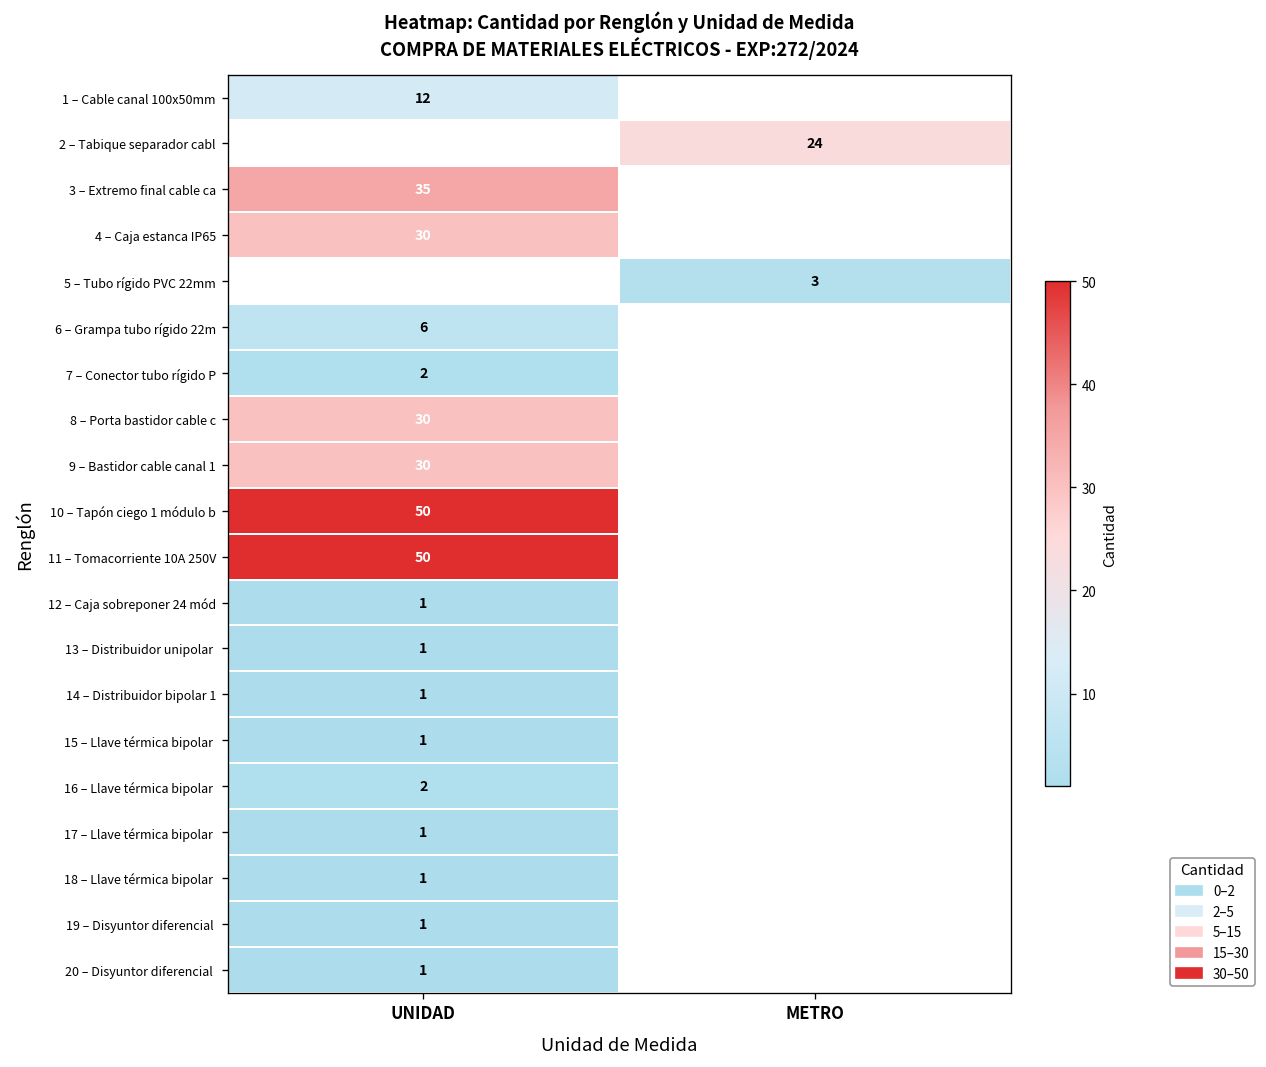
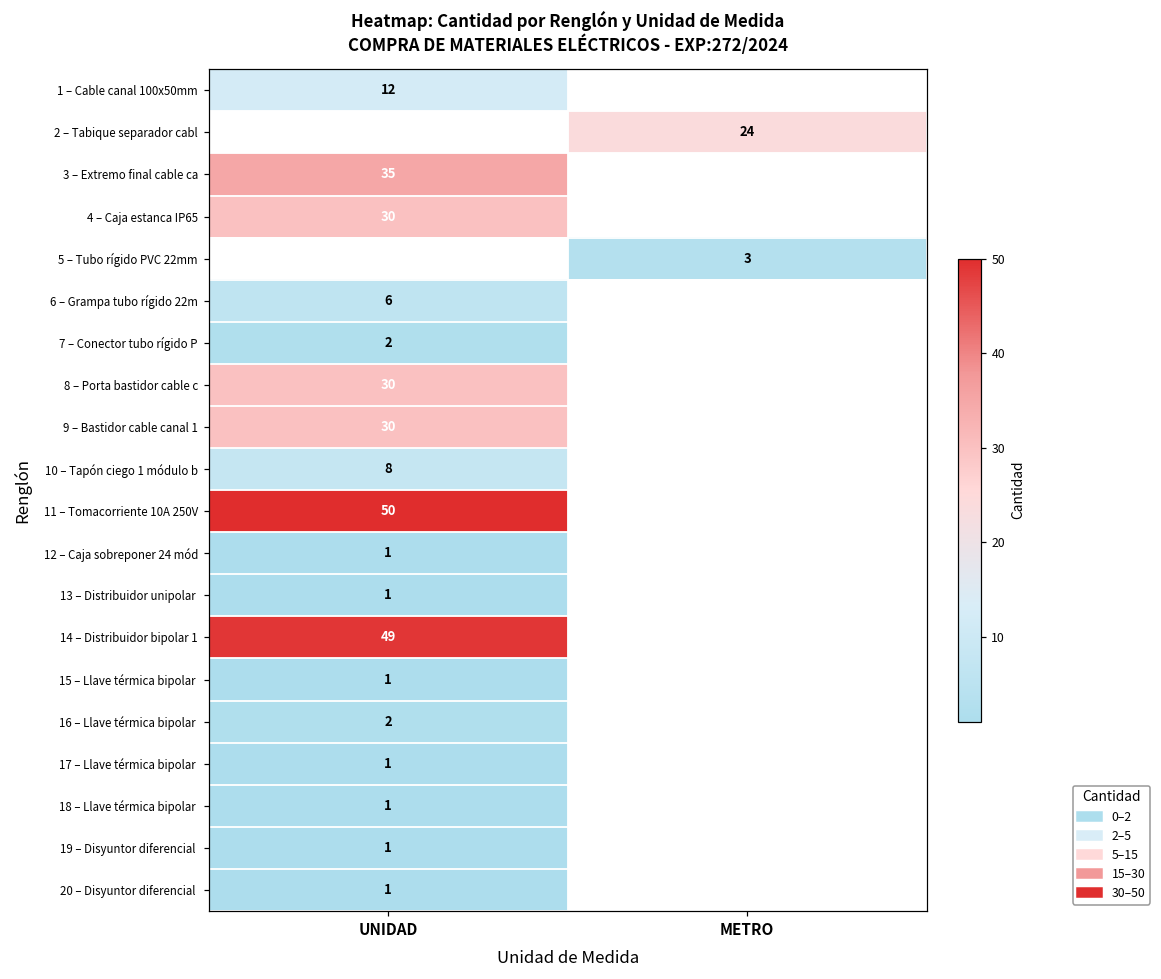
  {
    "1 – Cable canal 100x50mm": {
      "UNIDAD": 12
    },
    "2 – Tabique separador cabl": {
      "METRO": 24
    },
    "3 – Extremo final cable ca": {
      "UNIDAD": 35
    },
    "4 – Caja estanca IP65": {
      "UNIDAD": 30
    },
    "5 – Tubo rígido PVC 22mm": {
      "METRO": 3
    },
    "6 – Grampa tubo rígido 22m": {
      "UNIDAD": 6
    },
    "7 – Conector tubo rígido P": {
      "UNIDAD": 2
    },
    "8 – Porta bastidor cable c": {
      "UNIDAD": 30
    },
    "9 – Bastidor cable canal 1": {
      "UNIDAD": 30
    },
    "10 – Tapón ciego 1 módulo b": {
-     "UNIDAD": 50
+     "UNIDAD": 8
    },
    "11 – Tomacorriente 10A 250V": {
      "UNIDAD": 50
    },
    "12 – Caja sobreponer 24 mód": {
      "UNIDAD": 1
    },
    "13 – Distribuidor unipolar": {
      "UNIDAD": 1
    },
    "14 – Distribuidor bipolar 1": {
-     "UNIDAD": 1
+     "UNIDAD": 49
    },
    "15 – Llave térmica bipolar": {
      "UNIDAD": 1
    },
    "16 – Llave térmica bipolar": {
      "UNIDAD": 2
    },
    "17 – Llave térmica bipolar": {
      "UNIDAD": 1
    },
    "18 – Llave térmica bipolar": {
      "UNIDAD": 1
    },
    "19 – Disyuntor diferencial": {
      "UNIDAD": 1
    },
    "20 – Disyuntor diferencial": {
      "UNIDAD": 1
    }
  }
